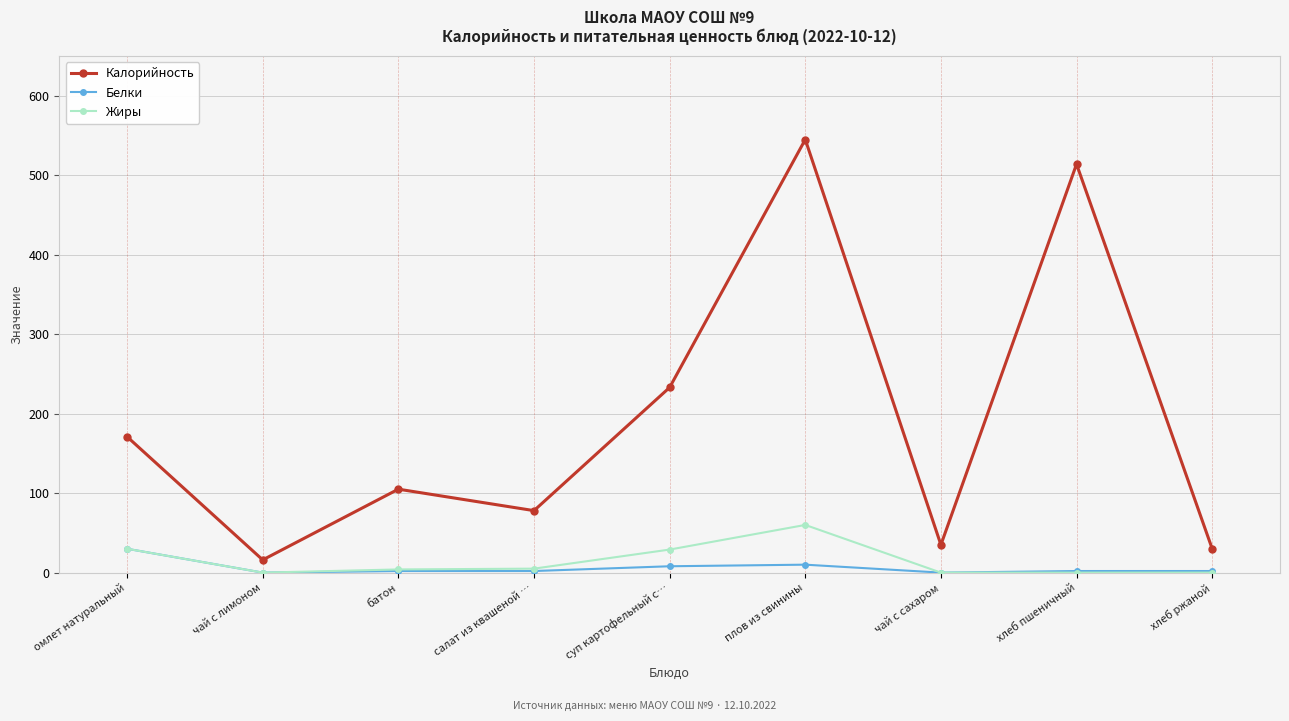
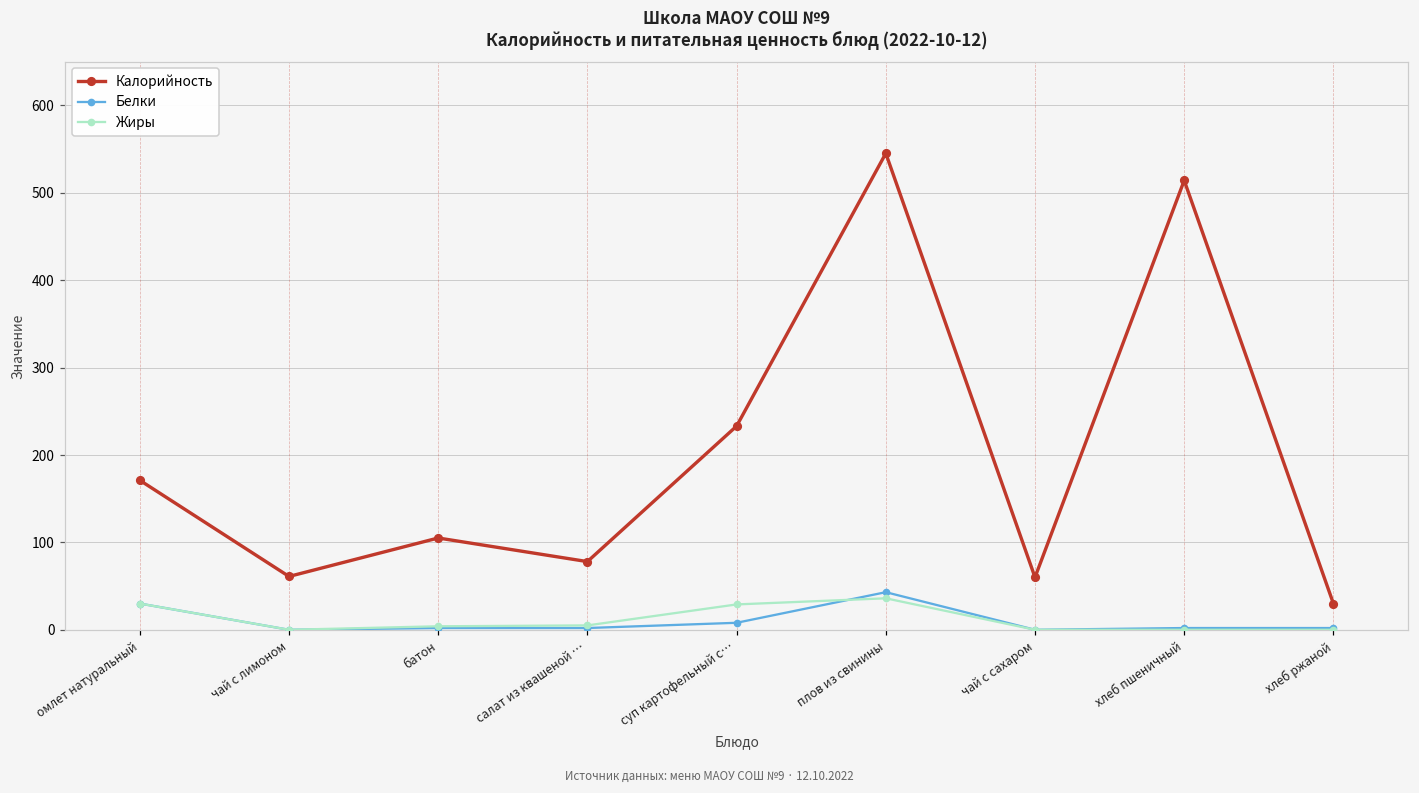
  {
    "Калорийность": {
      "омлет натуральный": 170,
-     "чай с лимоном": 20,
+     "чай с лимоном": 60,
      "батон": 110,
      "салат из квашеной …": 80,
      "суп картофельный с…": 230,
      "плов из свинины": 550,
-     "чай с сахаром": 40,
+     "чай с сахаром": 60,
      "хлеб пшеничный": 510,
      "хлеб ржаной": 30
    },
    "Белки": {
      "суп картофельный с…": 10,
-     "плов из свинины": 10
+     "плов из свинины": 40
    },
    "Жиры": {
      "суп картофельный с…": 30,
-     "плов из свинины": 60
+     "плов из свинины": 40
    }
  }
